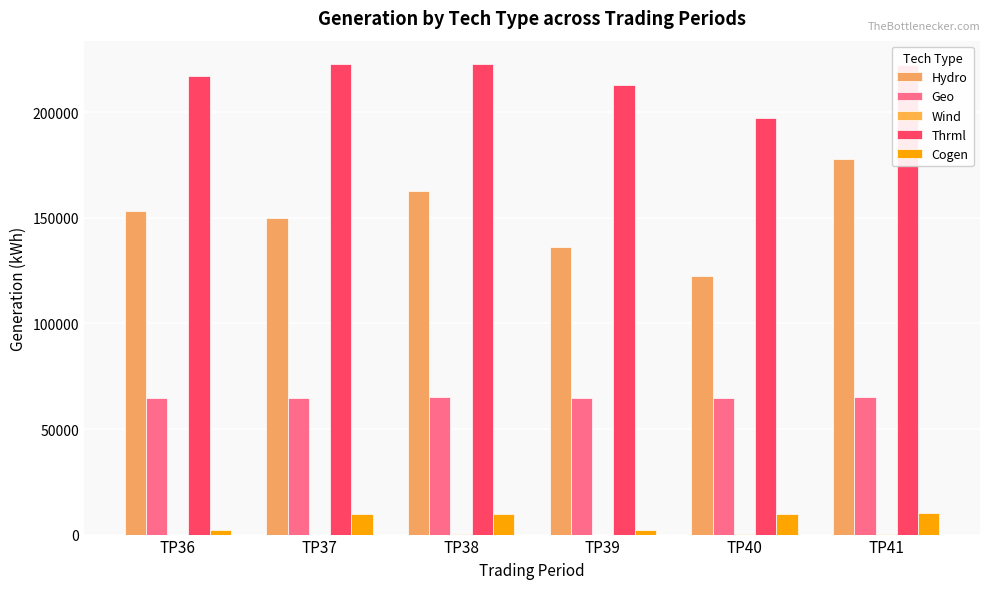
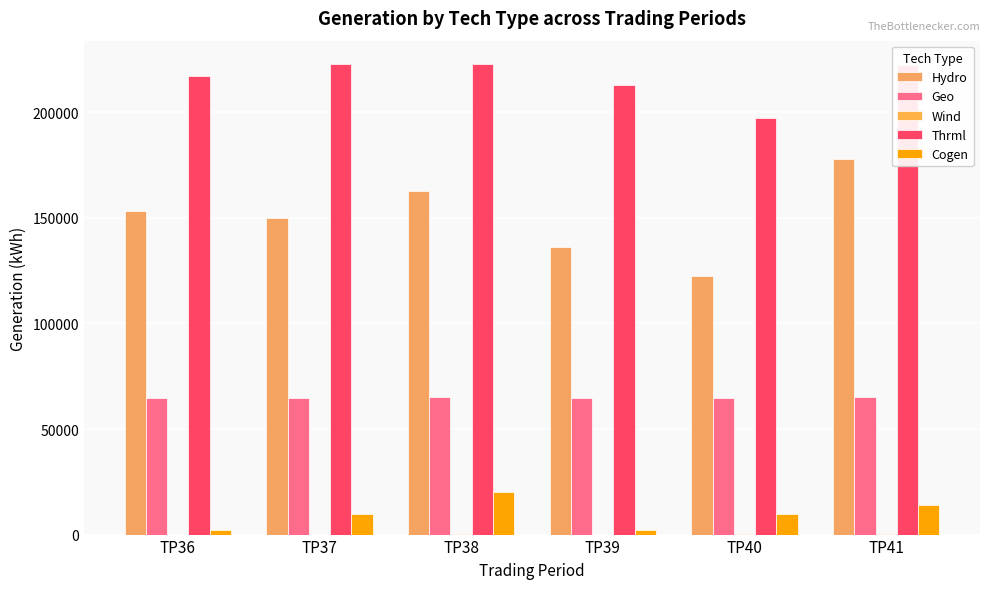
  {
    "Cogen": {
      "TP36": 2000,
      "TP37": 10000,
-     "TP38": 10000,
+     "TP38": 20000,
      "TP39": 2000,
      "TP40": 10000,
-     "TP41": 10000
+     "TP41": 14000
    }
  }
